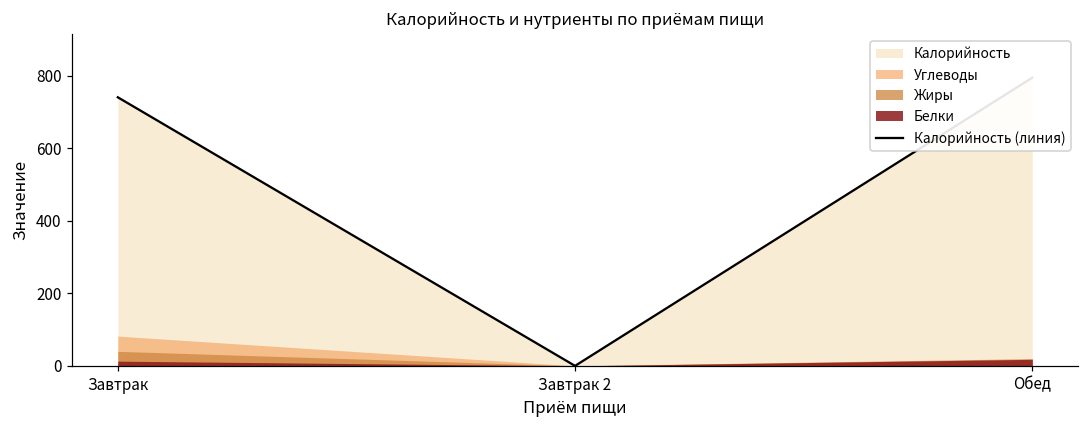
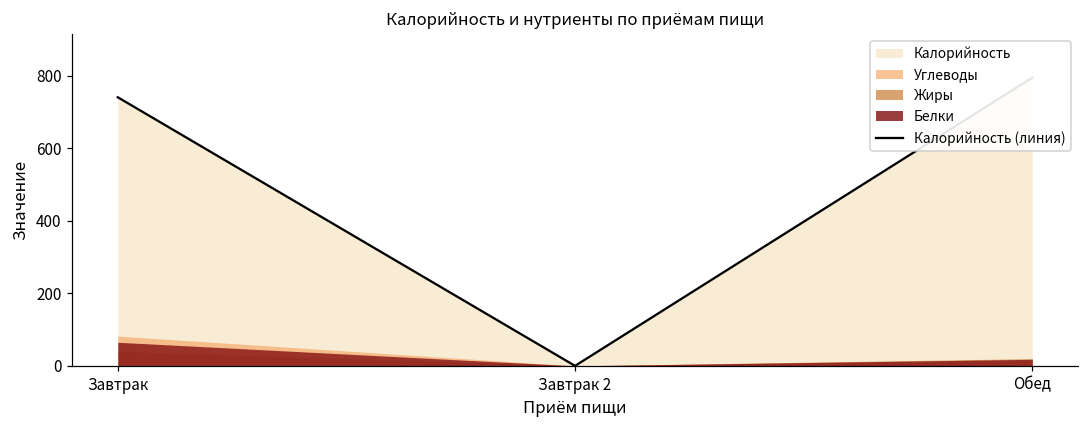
  {
    "Калорийность": {
      "Завтрак": 740
    },
    "Белки": {
-     "Завтрак": 10
+     "Завтрак": 70
    }
  }
